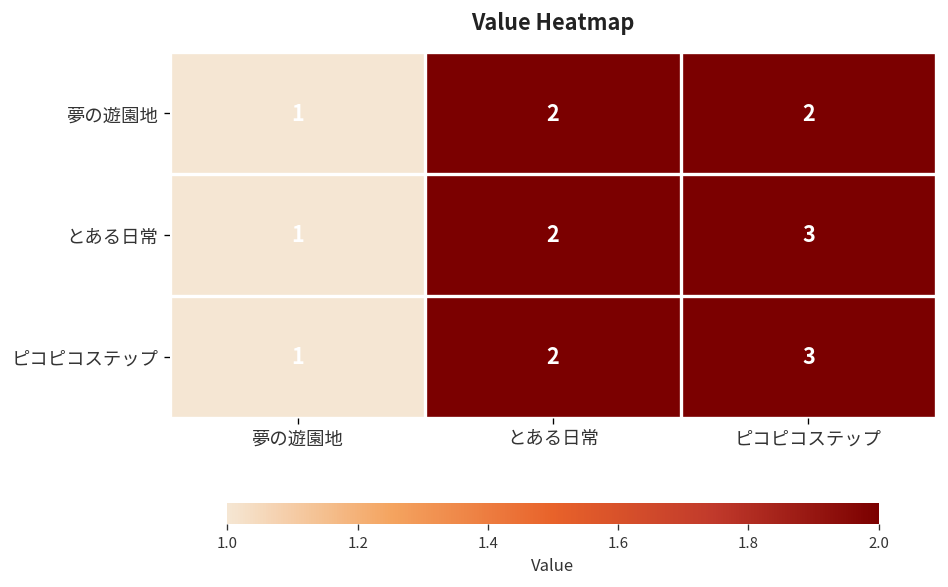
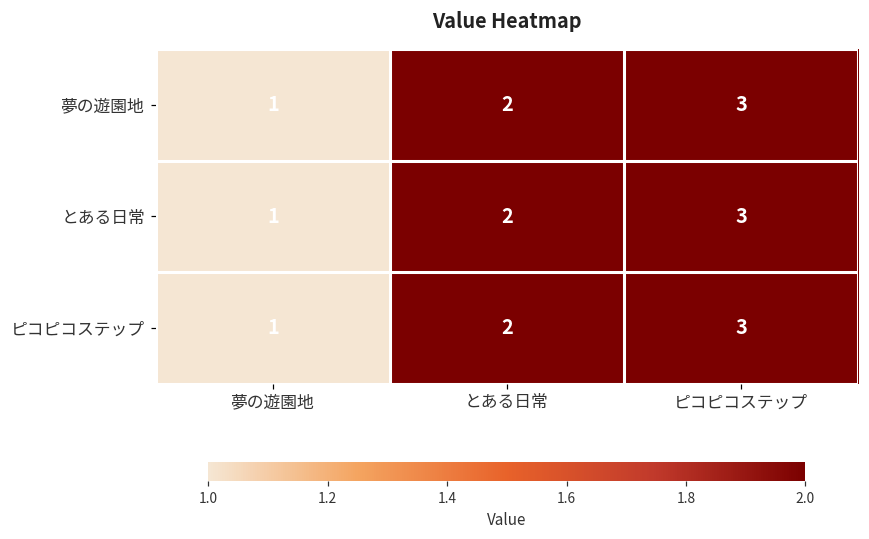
  {
    "夢の遊園地": {
      "とある日常": 2,
-     "ピコピコステップ": 2
+     "ピコピコステップ": 3
    },
    "とある日常": {
      "とある日常": 2,
      "ピコピコステップ": 3
    },
    "ピコピコステップ": {
      "とある日常": 2,
      "ピコピコステップ": 3
    }
  }
